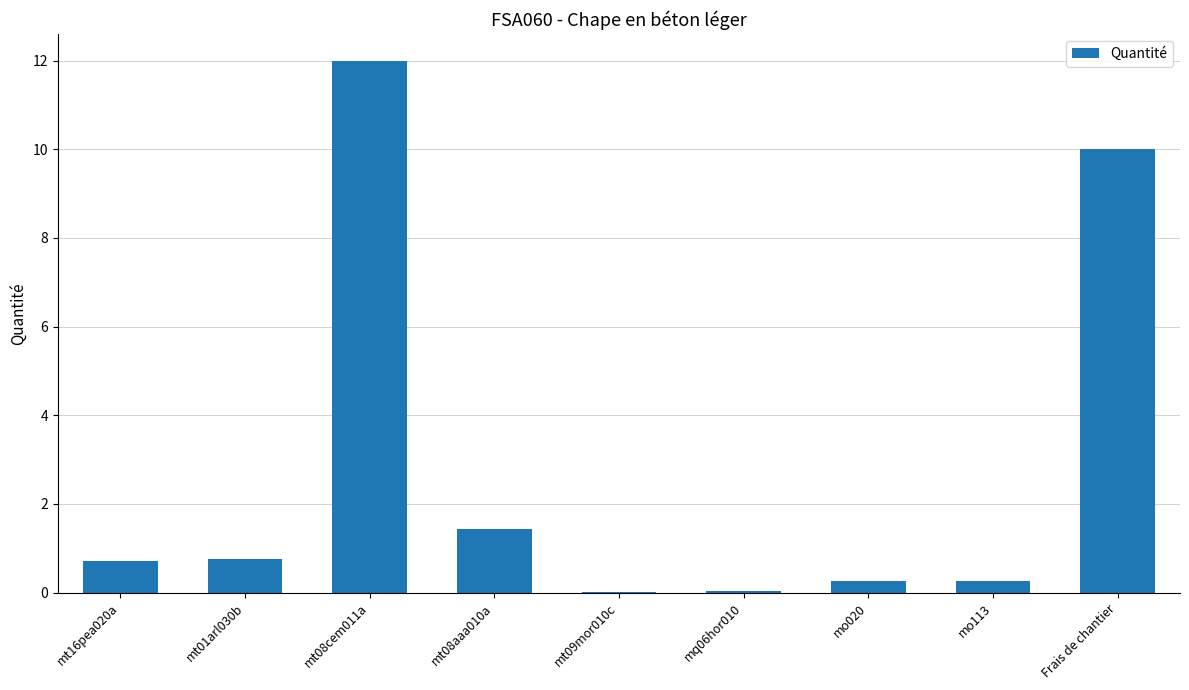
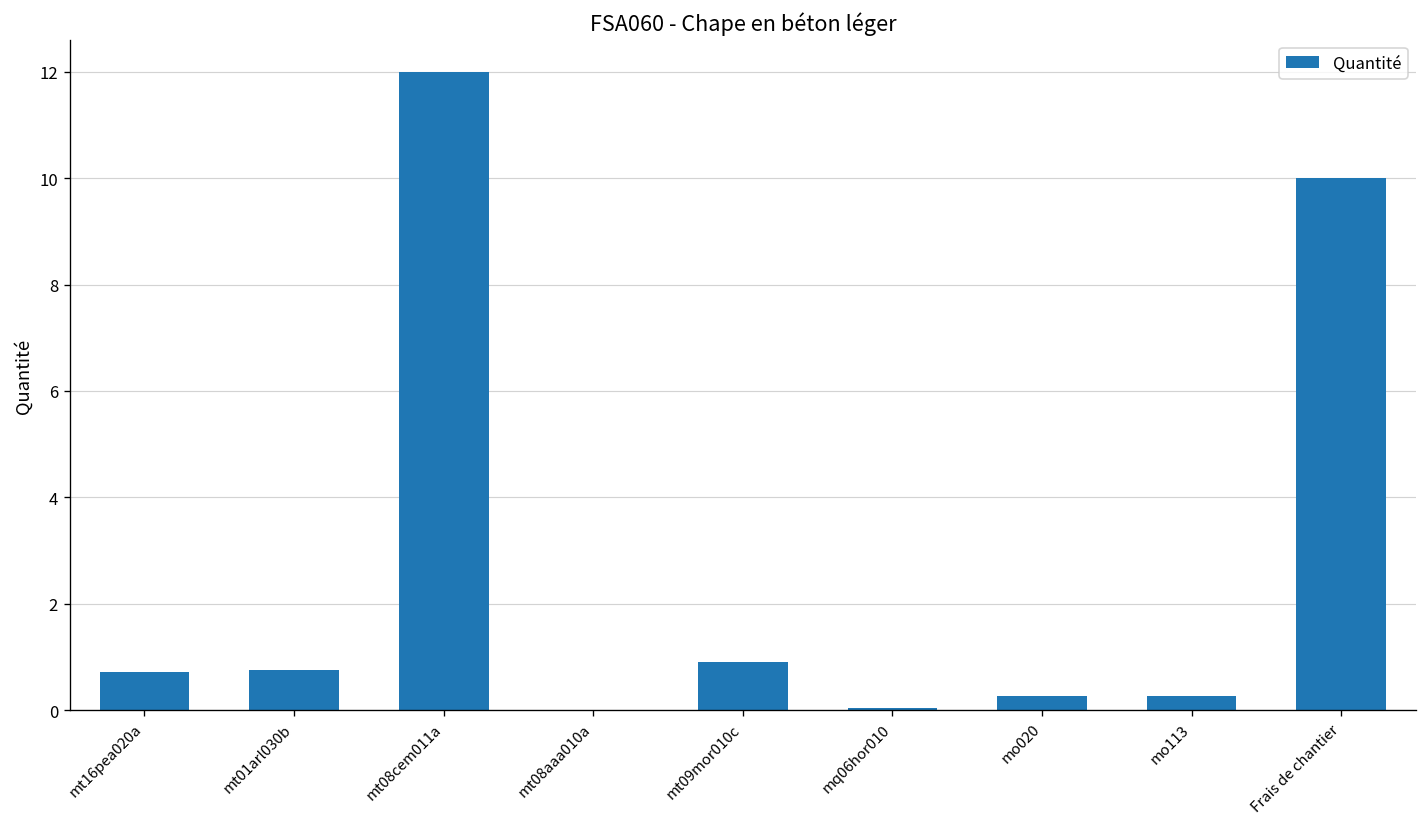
  {
    "mt16pea020a": 0.7,
    "mt01arl030b": 0.8,
    "mt08cem011a": 12.0,
-   "mt08aaa010a": 1.4,
-   "mt09mor010c": 0.0,
+   "mt08aaa010a": 0.0,
+   "mt09mor010c": 0.9,
    "mo020": 0.3,
    "mo113": 0.3,
    "Frais de chantier": 10.0
  }
